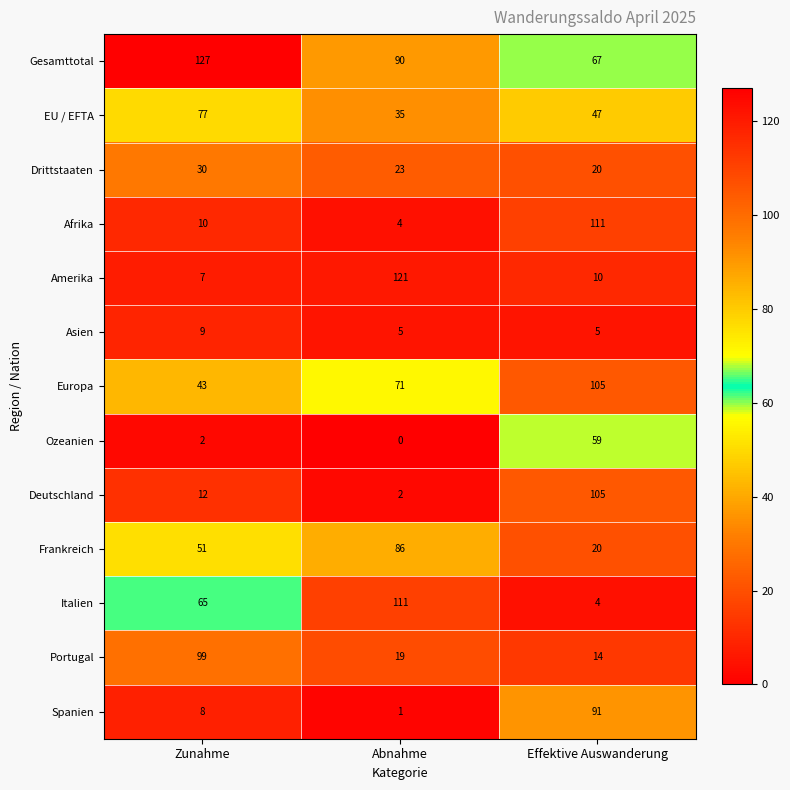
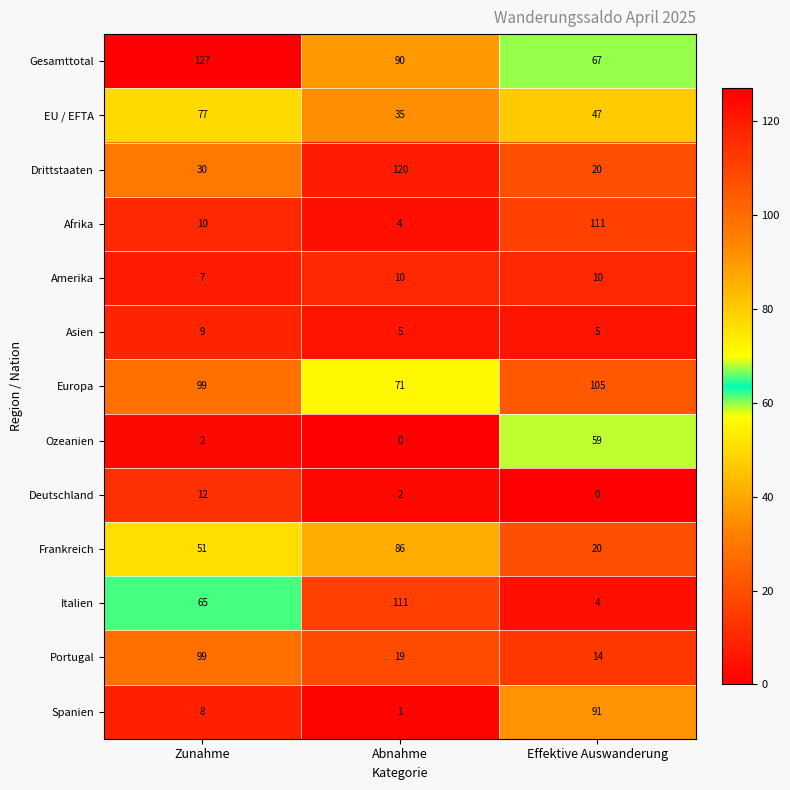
  {
    "Gesamttotal": {
      "Zunahme": 127,
      "Abnahme": 90,
      "Effektive Auswanderung": 67
    },
    "EU / EFTA": {
      "Zunahme": 77,
      "Abnahme": 35,
      "Effektive Auswanderung": 47
    },
    "Drittstaaten": {
      "Zunahme": 30,
-     "Abnahme": 23,
+     "Abnahme": 120,
      "Effektive Auswanderung": 20
    },
    "Afrika": {
      "Zunahme": 10,
      "Abnahme": 4,
      "Effektive Auswanderung": 111
    },
    "Amerika": {
      "Zunahme": 7,
-     "Abnahme": 121,
+     "Abnahme": 10,
      "Effektive Auswanderung": 10
    },
    "Asien": {
      "Zunahme": 9,
      "Abnahme": 5,
      "Effektive Auswanderung": 5
    },
    "Europa": {
-     "Zunahme": 43,
+     "Zunahme": 99,
      "Abnahme": 71,
      "Effektive Auswanderung": 105
    },
    "Ozeanien": {
      "Zunahme": 2,
      "Abnahme": 0,
      "Effektive Auswanderung": 59
    },
    "Deutschland": {
      "Zunahme": 12,
      "Abnahme": 2,
-     "Effektive Auswanderung": 105
+     "Effektive Auswanderung": 0
    },
    "Frankreich": {
      "Zunahme": 51,
      "Abnahme": 86,
      "Effektive Auswanderung": 20
    },
    "Italien": {
      "Zunahme": 65,
      "Abnahme": 111,
      "Effektive Auswanderung": 4
    },
    "Portugal": {
      "Zunahme": 99,
      "Abnahme": 19,
      "Effektive Auswanderung": 14
    },
    "Spanien": {
      "Zunahme": 8,
      "Abnahme": 1,
      "Effektive Auswanderung": 91
    }
  }
